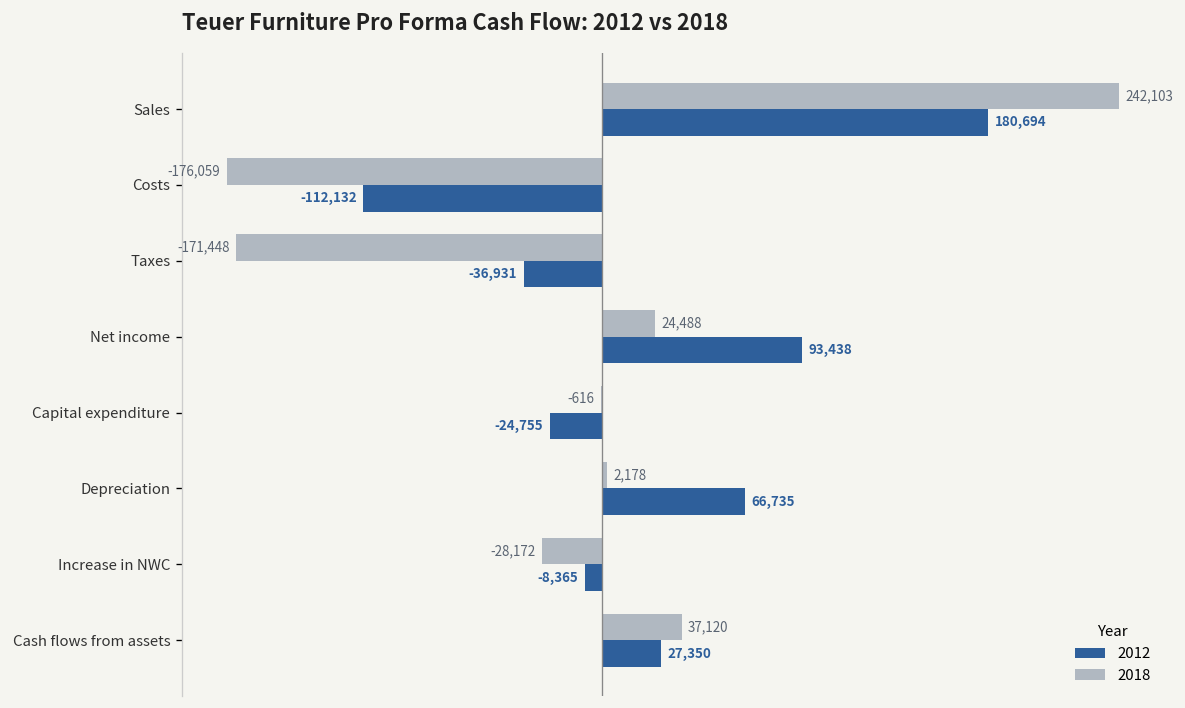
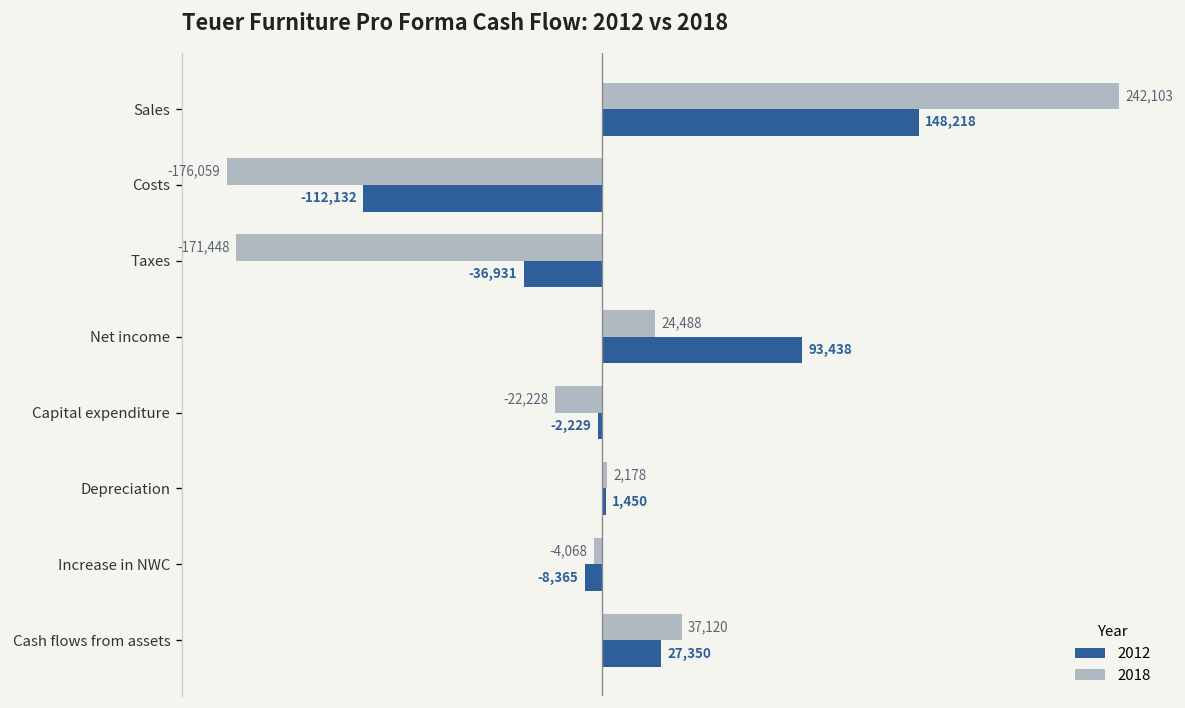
  {
    "2012": {
-     "Sales": "180,694",
+     "Sales": "148,218",
      "Costs": "-112,132",
      "Taxes": "-36,931",
      "Net income": "93,438",
-     "Capital expenditure": "-24,755",
-     "Depreciation": "66,735",
+     "Capital expenditure": "-2,229",
+     "Depreciation": "1,450",
      "Increase in NWC": "-8,365",
      "Cash flows from assets": "27,350"
    },
    "2018": {
      "Sales": "242,103",
      "Costs": "-176,059",
      "Taxes": "-171,448",
      "Net income": "24,488",
-     "Capital expenditure": "-616",
+     "Capital expenditure": "-22,228",
      "Depreciation": "2,178",
-     "Increase in NWC": "-28,172",
+     "Increase in NWC": "-4,068",
      "Cash flows from assets": "37,120"
    }
  }
